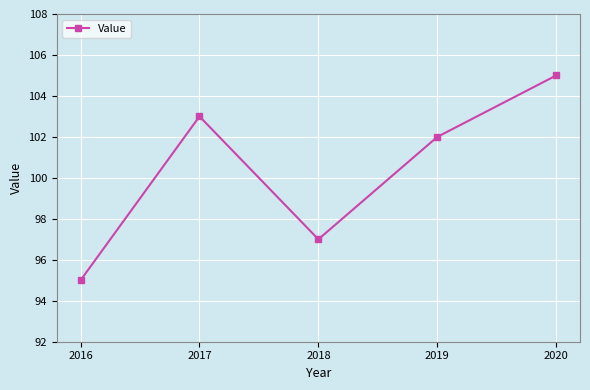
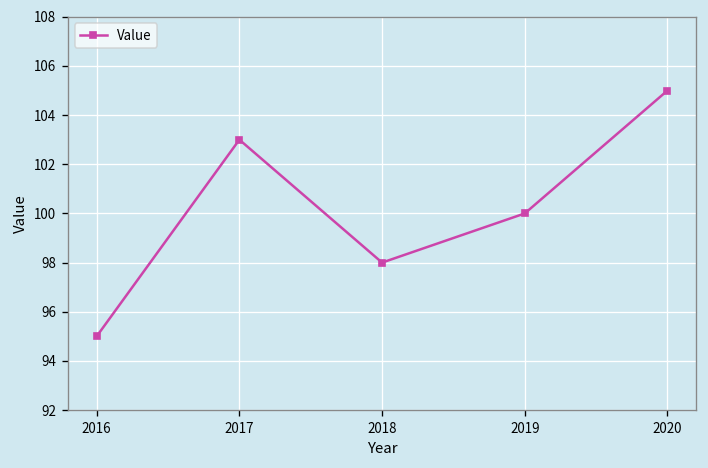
  {
    "2016": 95,
    "2017": 103,
-   "2018": 97,
-   "2019": 102,
+   "2018": 98,
+   "2019": 100,
    "2020": 105
  }
